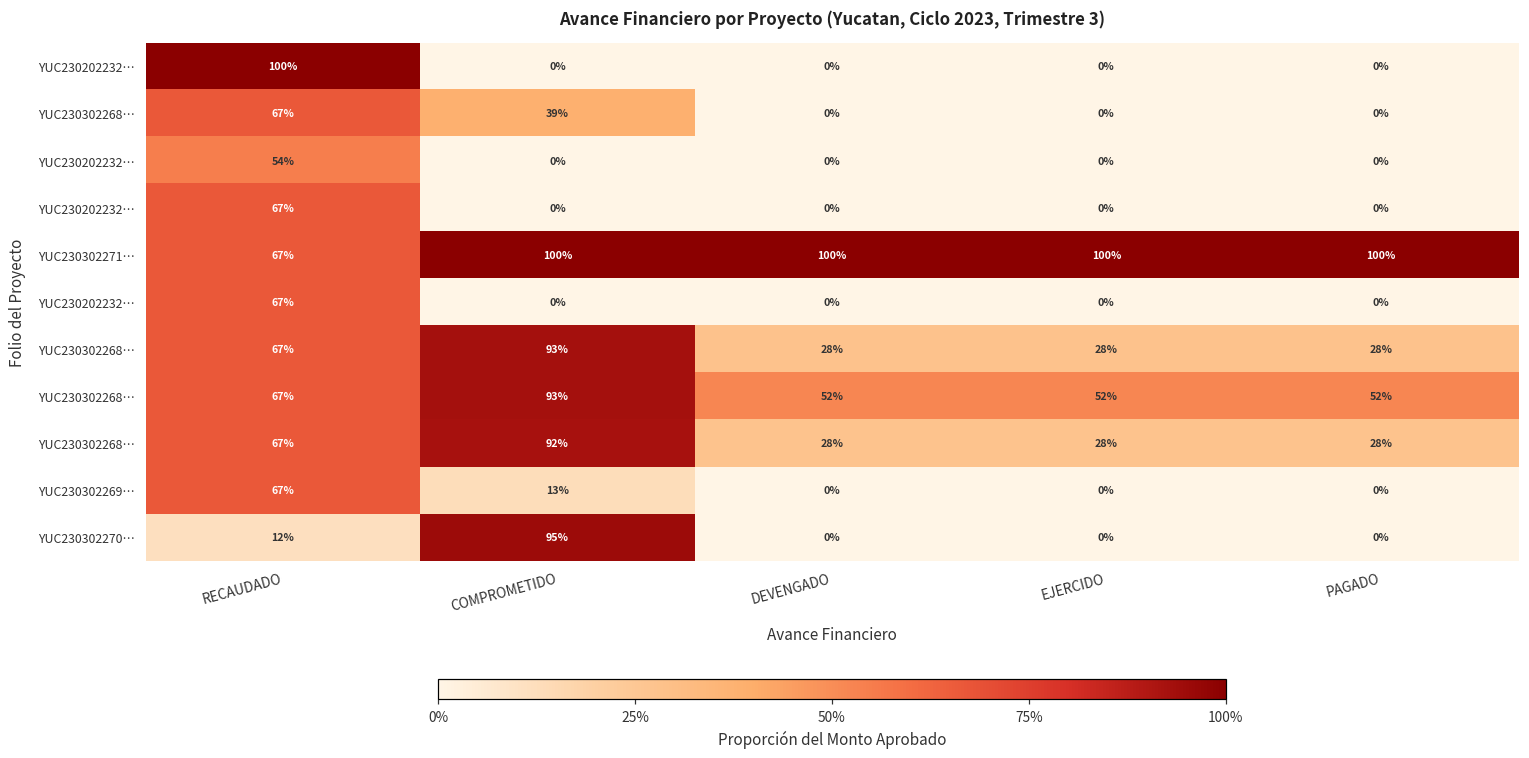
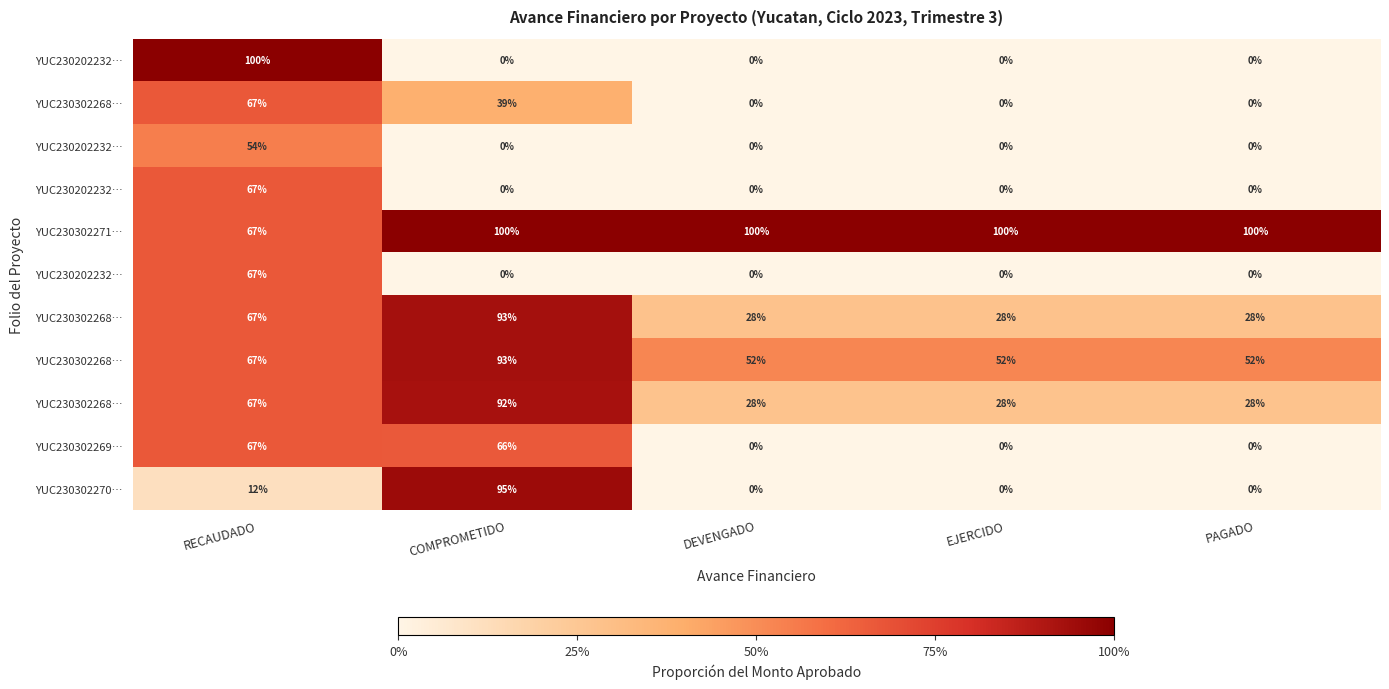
  {
    "YUC230302271…": {
      "RECAUDADO": "67%",
      "COMPROMETIDO": "100%",
      "DEVENGADO": "100%",
      "EJERCIDO": "100%",
      "PAGADO": "100%"
    },
    "YUC230302269…": {
      "RECAUDADO": "67%",
-     "COMPROMETIDO": "13%",
+     "COMPROMETIDO": "66%",
      "DEVENGADO": "0%",
      "EJERCIDO": "0%",
      "PAGADO": "0%"
    },
    "YUC230302270…": {
      "RECAUDADO": "12%",
      "COMPROMETIDO": "95%",
      "DEVENGADO": "0%",
      "EJERCIDO": "0%",
      "PAGADO": "0%"
    }
  }
